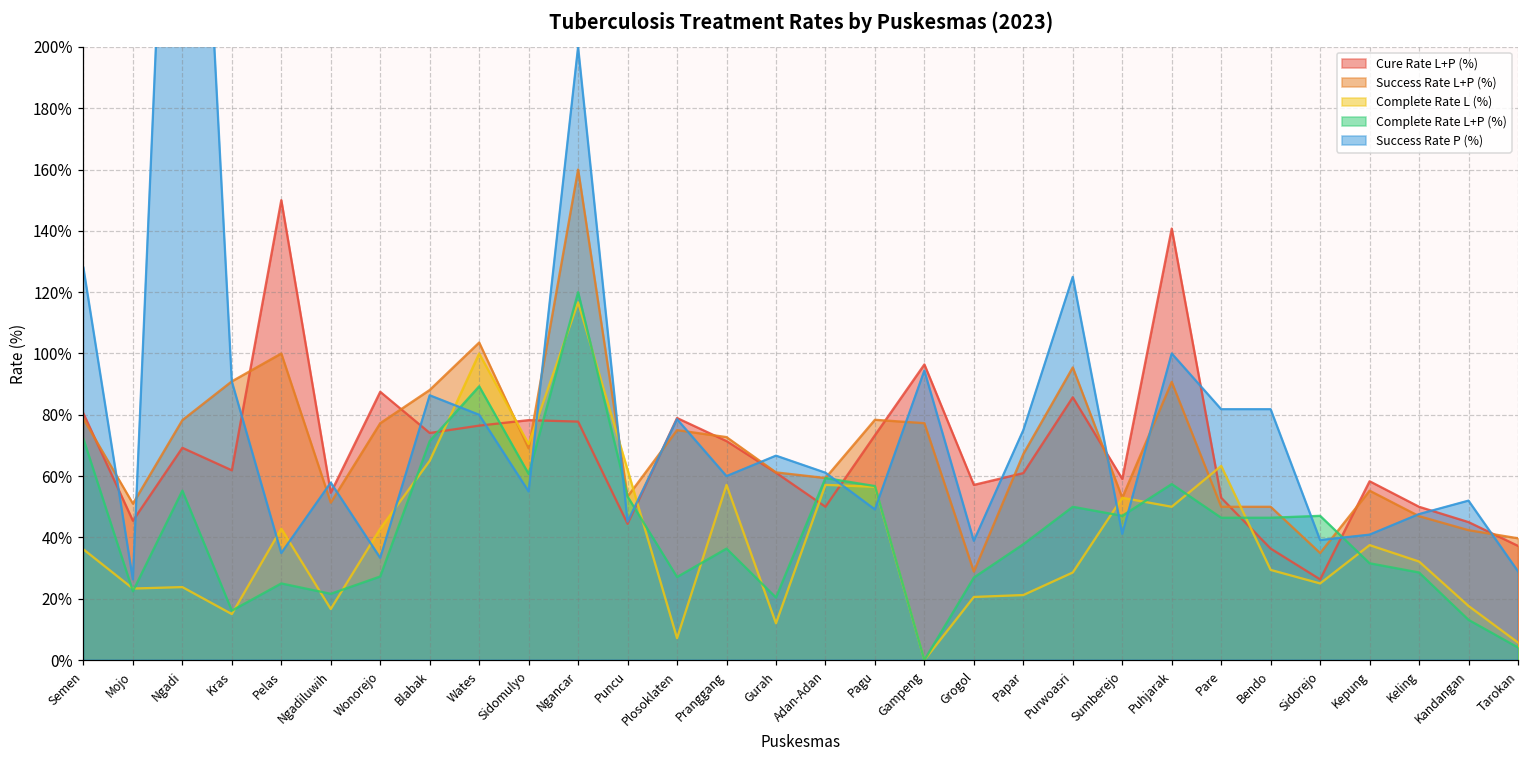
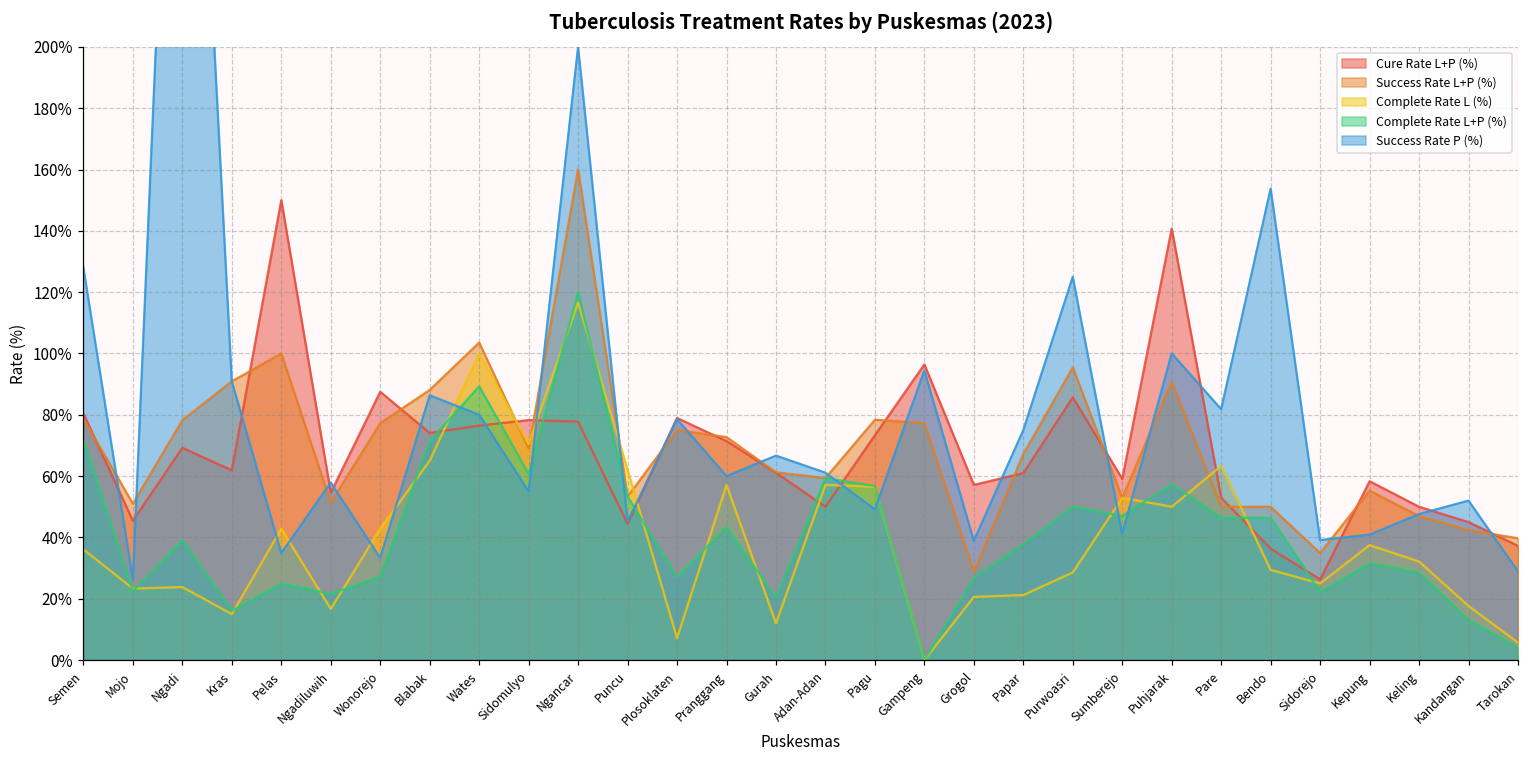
  {
    "Complete Rate L+P (%)": {
      "Semen": "72%",
-     "Ngadi": "55%",
+     "Ngadi": "39%",
      "Kras": "16%",
      "Pelas": "25%",
      "Ngadiluwih": "22%",
      "Wonorejo": "27%",
      "Blabak": "71%",
      "Wates": "89%",
      "Sidomulyo": "61%",
      "Ngancar": "120%",
      "Plosoklaten": "27%",
-     "Pranggang": "36%",
+     "Pranggang": "43%",
      "Gurah": "20%",
      "Grogol": "27%",
      "Papar": "38%",
      "Purwoasri": "50%",
      "Sumberejo": "47%",
      "Puhjarak": "57%",
      "Pare": "46%",
      "Bendo": "46%",
-     "Sidorejo": "47%",
+     "Sidorejo": "22%",
      "Kepung": "32%",
      "Keling": "29%",
      "Kandangan": "13%",
      "Tarokan": "4%"
    },
    "Success Rate P (%)": {
      "Semen": "128%",
      "Mojo": "26%",
      "Pelas": "35%",
      "Ngadiluwih": "58%",
      "Wonorejo": "33%",
      "Blabak": "86%",
      "Wates": "80%",
      "Sidomulyo": "55%",
      "Ngancar": "200%",
      "Pranggang": "60%",
      "Gurah": "67%",
      "Adan-Adan": "61%",
      "Pagu": "49%",
      "Gampeng": "94%",
      "Grogol": "39%",
      "Papar": "75%",
      "Purwoasri": "125%",
      "Sumberejo": "41%",
      "Puhjarak": "100%",
      "Pare": "82%",
-     "Bendo": "82%",
+     "Bendo": "154%",
      "Sidorejo": "39%",
      "Kepung": "41%",
      "Kandangan": "52%",
      "Tarokan": "29%"
    }
  }
